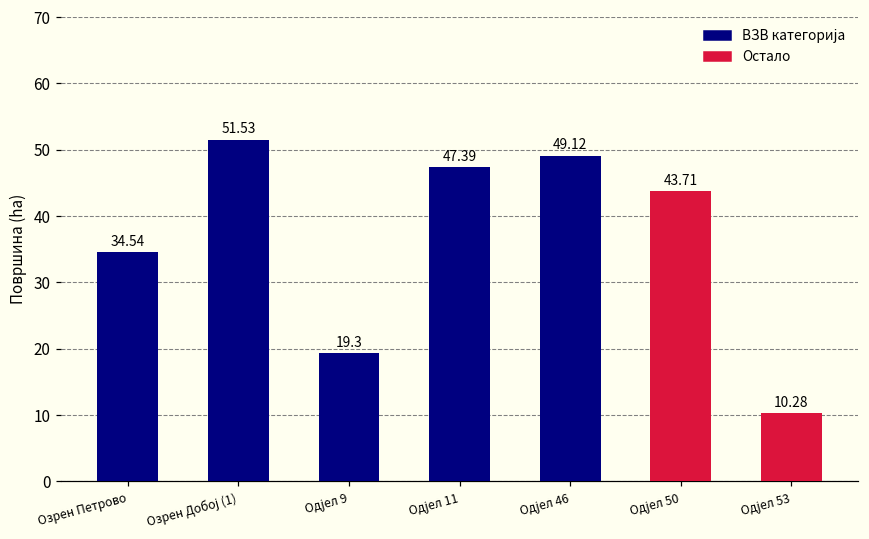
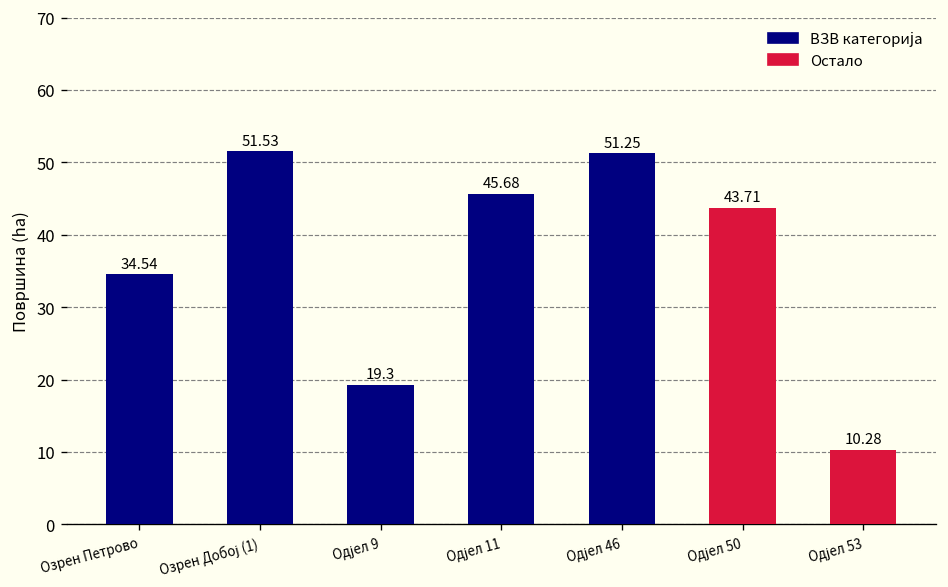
  {
    "Озрен Петрово": 34.54,
    "Озрен Добој (1)": 51.53,
    "Одјел 9": 19.3,
-   "Одјел 11": 47.39,
-   "Одјел 46": 49.12,
+   "Одјел 11": 45.68,
+   "Одјел 46": 51.25,
    "Одјел 50": 43.71,
    "Одјел 53": 10.28
  }
